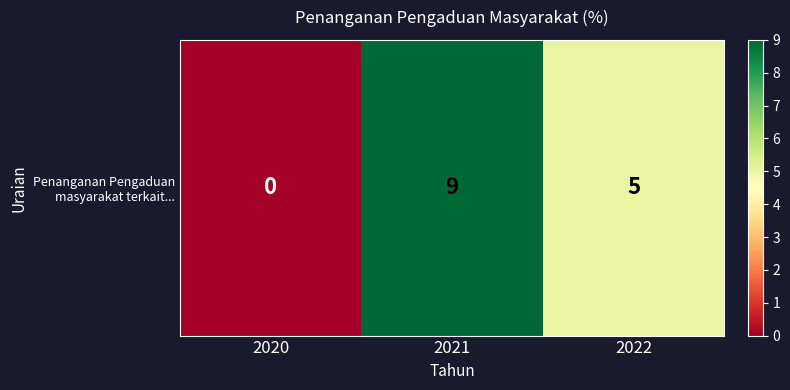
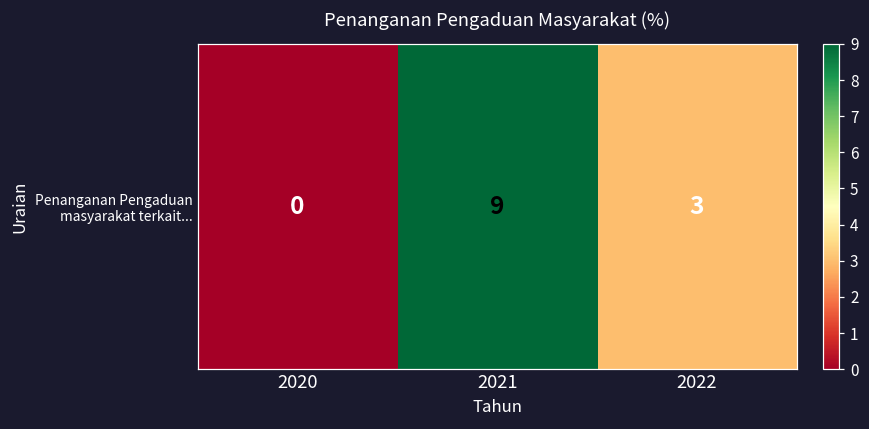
  {
    "Penanganan Pengaduan masyarakat terkait...": {
      "2020": 0,
      "2021": 9,
-     "2022": 5
+     "2022": 3
    }
  }
